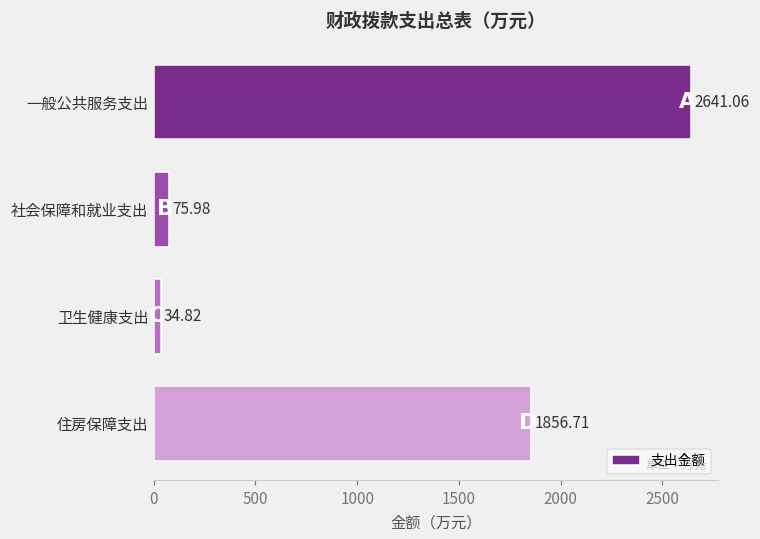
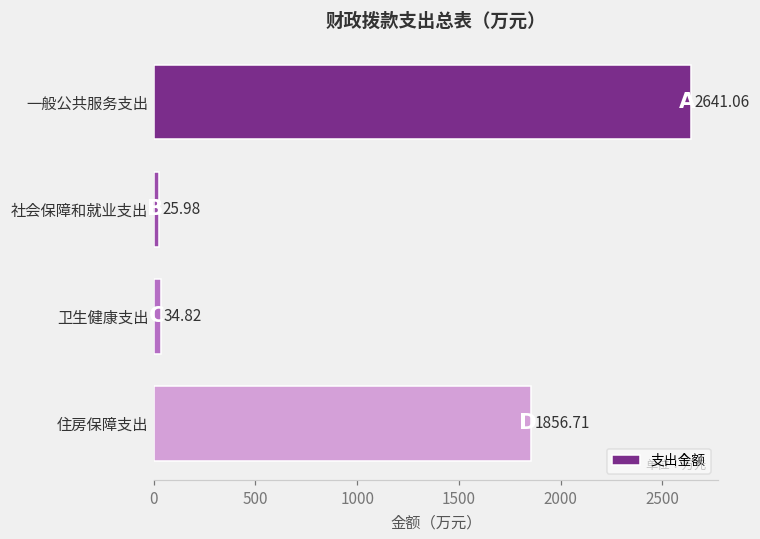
  {
    "一般公共服务支出": 2641.06,
-   "社会保障和就业支出": 75.98,
+   "社会保障和就业支出": 25.98,
    "卫生健康支出": 34.82,
    "住房保障支出": 1856.71
  }
